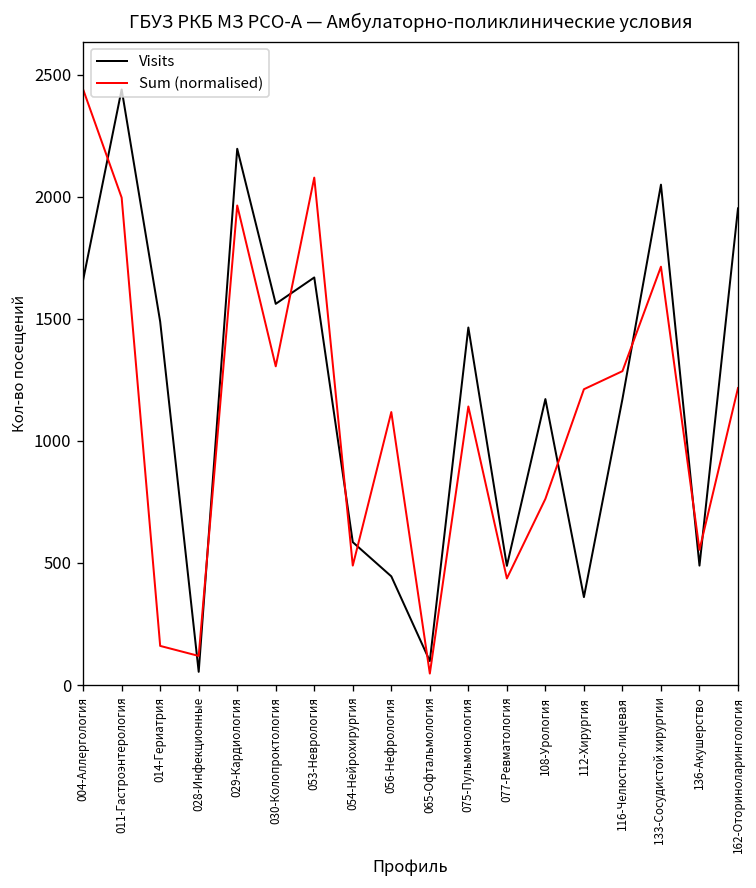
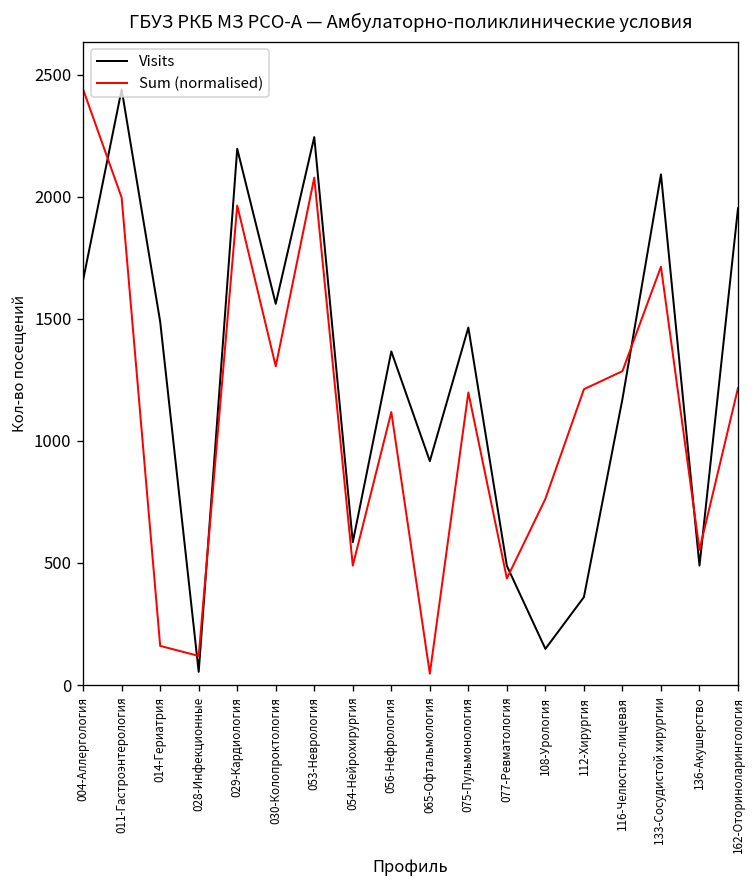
  {
    "Visits": {
      "004-Аллергология": 1660,
      "014-Гериатрия": 1490,
      "028-Инфекционные": 50,
      "029-Кардиология": 2200,
      "030-Колопроктология": 1560,
-     "053-Неврология": 1670,
+     "053-Неврология": 2240,
      "054-Нейрохирургия": 590,
-     "056-Нефрология": 450,
-     "065-Офтальмология": 100,
+     "056-Нефрология": 1370,
+     "065-Офтальмология": 920,
      "075-Пульмонология": 1460,
      "077-Ревматология": 490,
-     "108-Урология": 1170,
+     "108-Урология": 150,
      "112-Хирургия": 360,
      "116-Челюстно-лицевая": 1170,
-     "133-Сосудистой хирургии": 2050,
+     "133-Сосудистой хирургии": 2090,
      "136-Акушерство": 490,
      "162-Оториноларингология": 1950
    },
    "Sum (normalised)": {
      "004-Аллергология": 2440,
      "011-Гастроэнтерология": 2000,
      "014-Гериатрия": 160,
      "028-Инфекционные": 120,
      "029-Кардиология": 1960,
      "030-Колопроктология": 1310,
      "053-Неврология": 2080,
      "054-Нейрохирургия": 490,
      "056-Нефрология": 1120,
      "065-Офтальмология": 50,
-     "075-Пульмонология": 1140,
+     "075-Пульмонология": 1200,
      "077-Ревматология": 440,
      "108-Урология": 760,
      "112-Хирургия": 1210,
      "116-Челюстно-лицевая": 1290,
      "133-Сосудистой хирургии": 1710,
      "136-Акушерство": 550,
      "162-Оториноларингология": 1220
    }
  }
